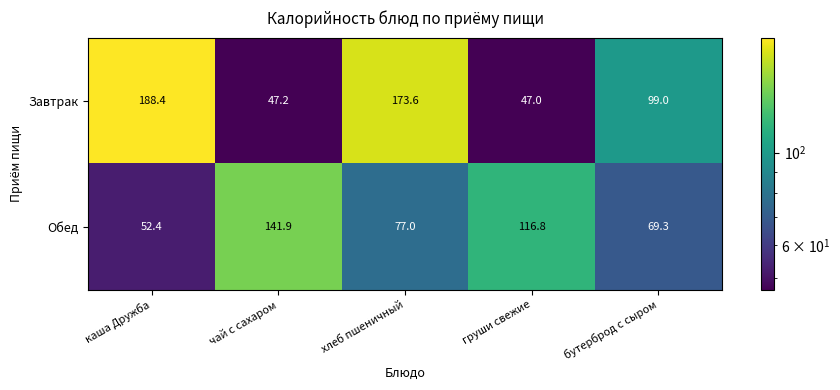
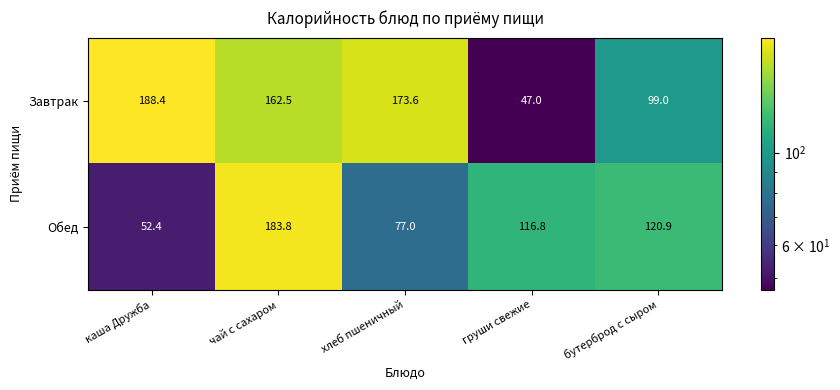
  {
    "Завтрак": {
      "каша Дружба": 188.4,
-     "чай с сахаром": 47.2,
+     "чай с сахаром": 162.5,
      "хлеб пшеничный": 173.6,
      "груши свежие": 47.0,
      "бутерброд с сыром": 99.0
    },
    "Обед": {
      "каша Дружба": 52.4,
-     "чай с сахаром": 141.9,
+     "чай с сахаром": 183.8,
      "хлеб пшеничный": 77.0,
      "груши свежие": 116.8,
-     "бутерброд с сыром": 69.3
+     "бутерброд с сыром": 120.9
    }
  }
